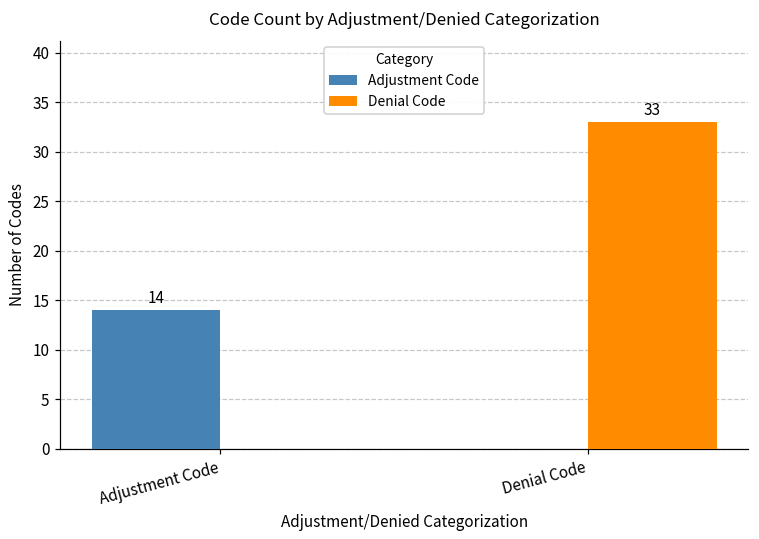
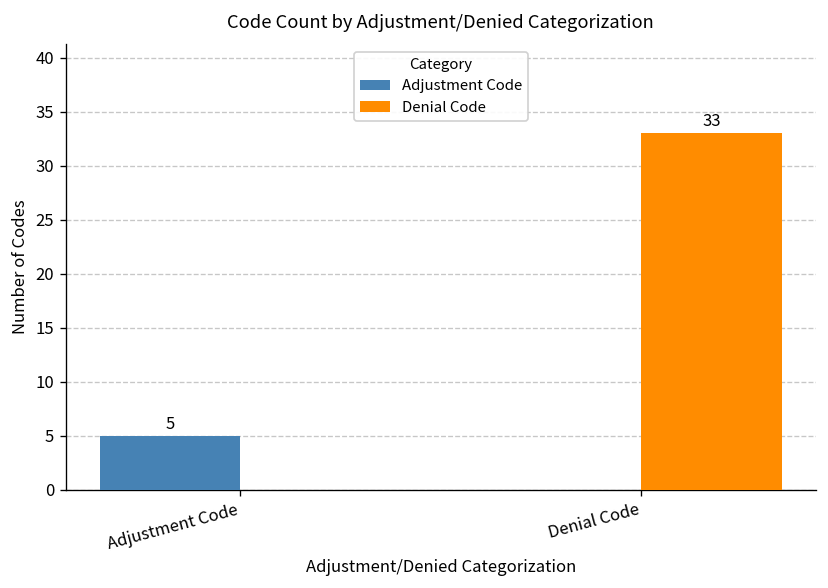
  {
    "Adjustment Code": {
-     "Adjustment Code": 14
+     "Adjustment Code": 5
    },
    "Denial Code": {
      "Denial Code": 33
    }
  }
